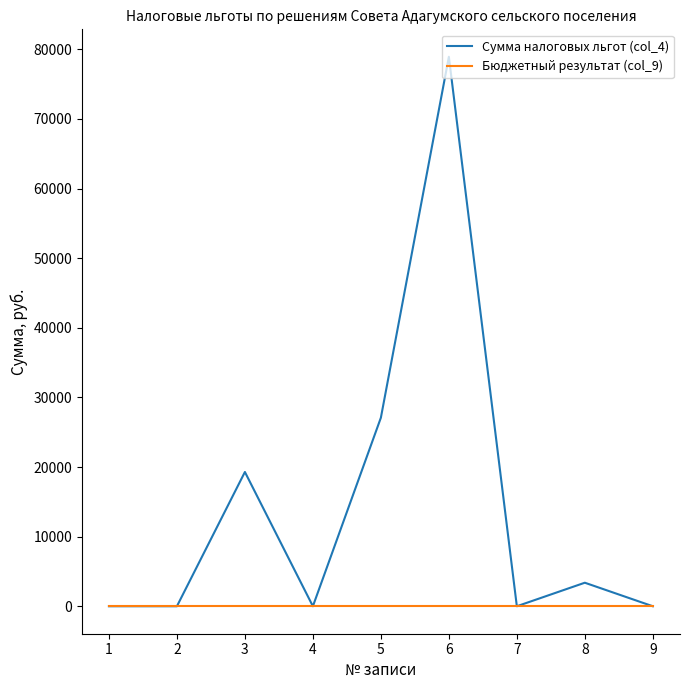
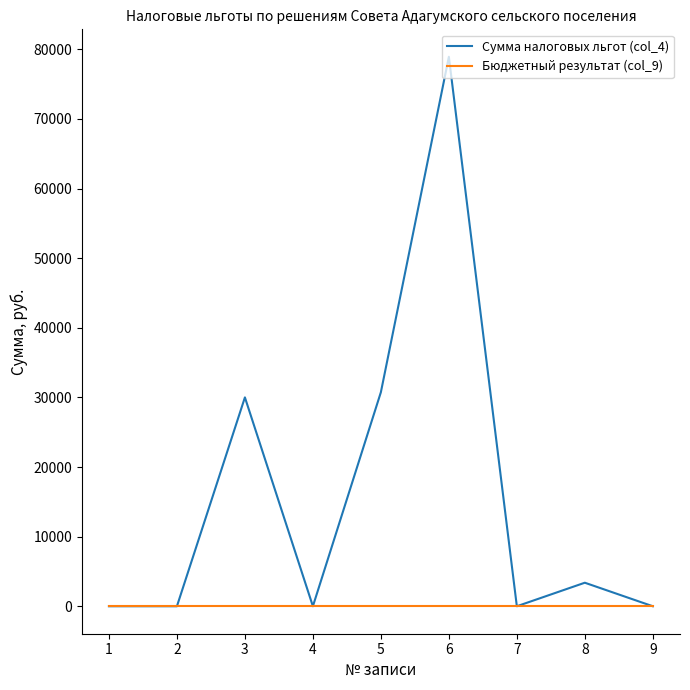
  {
    "Сумма налоговых льгот (col_4)": {
-     "3": 19000,
-     "5": 27000,
+     "3": 30000,
+     "5": 31000,
      "8": 3000
    },
    "Бюджетный результат (col_9)": {
      "3": 0,
      "5": 0,
      "6": 0,
      "8": 0
    }
  }
